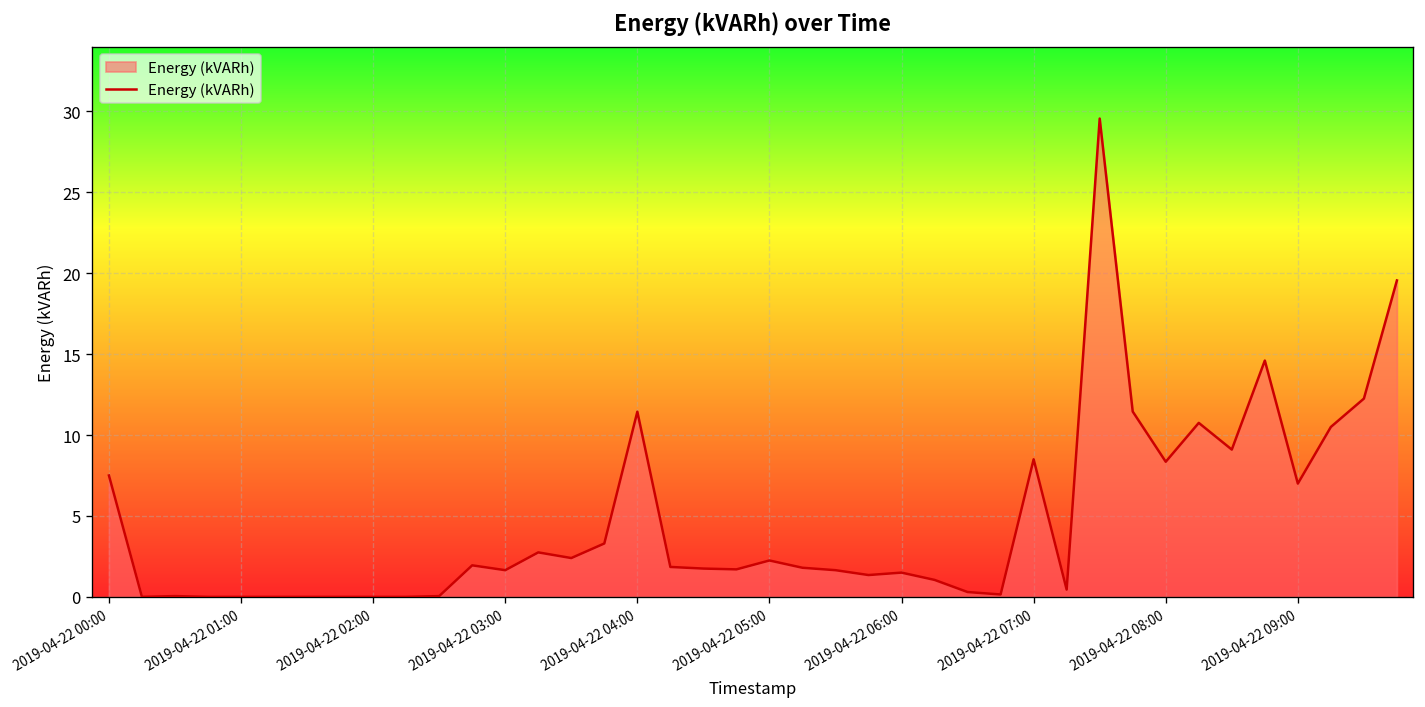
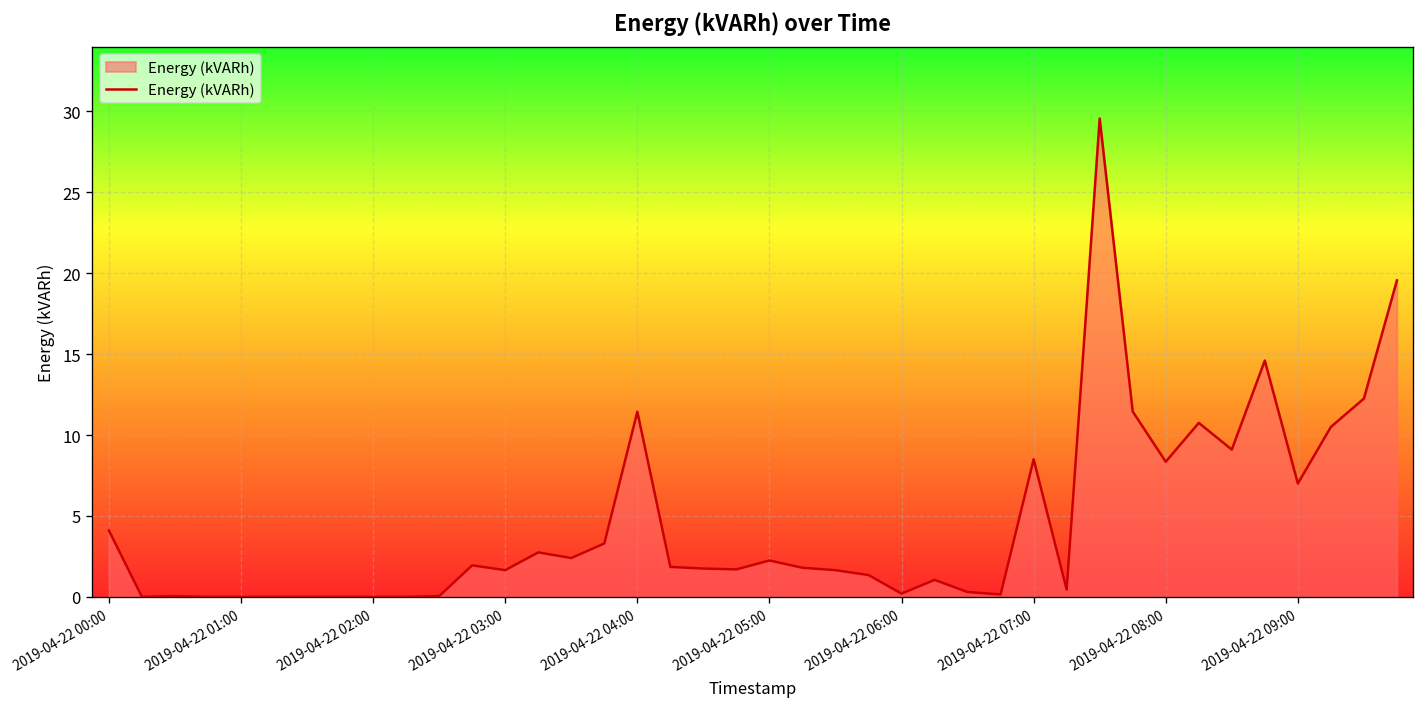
  {
-   "2019-04-22 00:00": 7.5,
+   "2019-04-22 00:00": 4.1,
    "2019-04-22 01:00": 0.0,
    "2019-04-22 02:00": 0.0,
    "2019-04-22 03:00": 1.7,
    "2019-04-22 04:00": 11.4,
    "2019-04-22 05:00": 2.3,
-   "2019-04-22 06:00": 1.5,
+   "2019-04-22 06:00": 0.2,
    "2019-04-22 07:00": 8.5,
    "2019-04-22 08:00": 8.4,
    "2019-04-22 09:00": 7.0
  }
